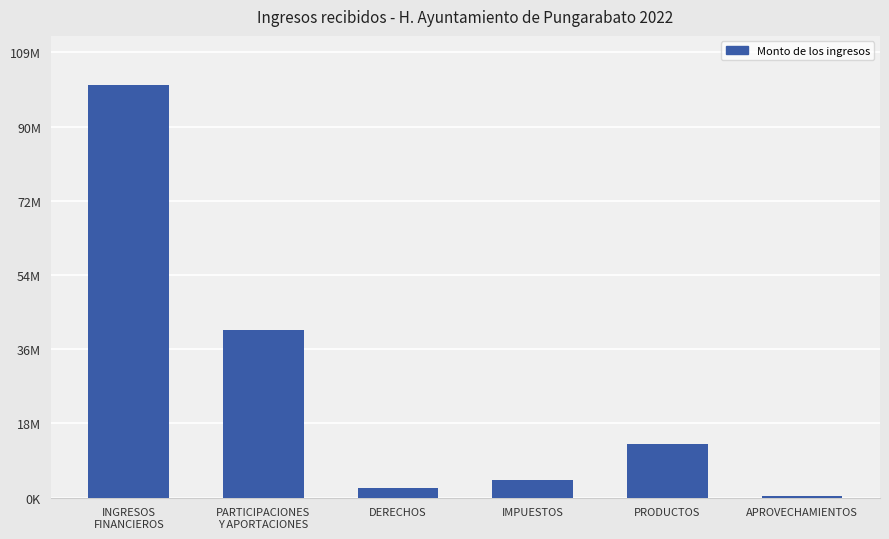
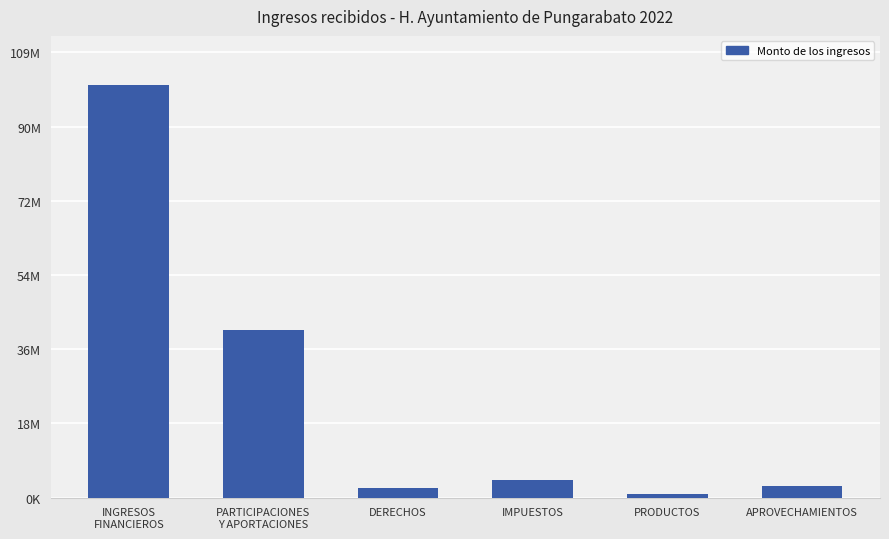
  {
    "INGRESOS FINANCIEROS": 101000000,
    "PARTICIPACIONES Y APORTACIONES": 41000000,
    "DERECHOS": 2000000,
    "IMPUESTOS": 4000000,
-   "PRODUCTOS": 13000000,
-   "APROVECHAMIENTOS": 0
+   "PRODUCTOS": 1000000,
+   "APROVECHAMIENTOS": 3000000
  }
